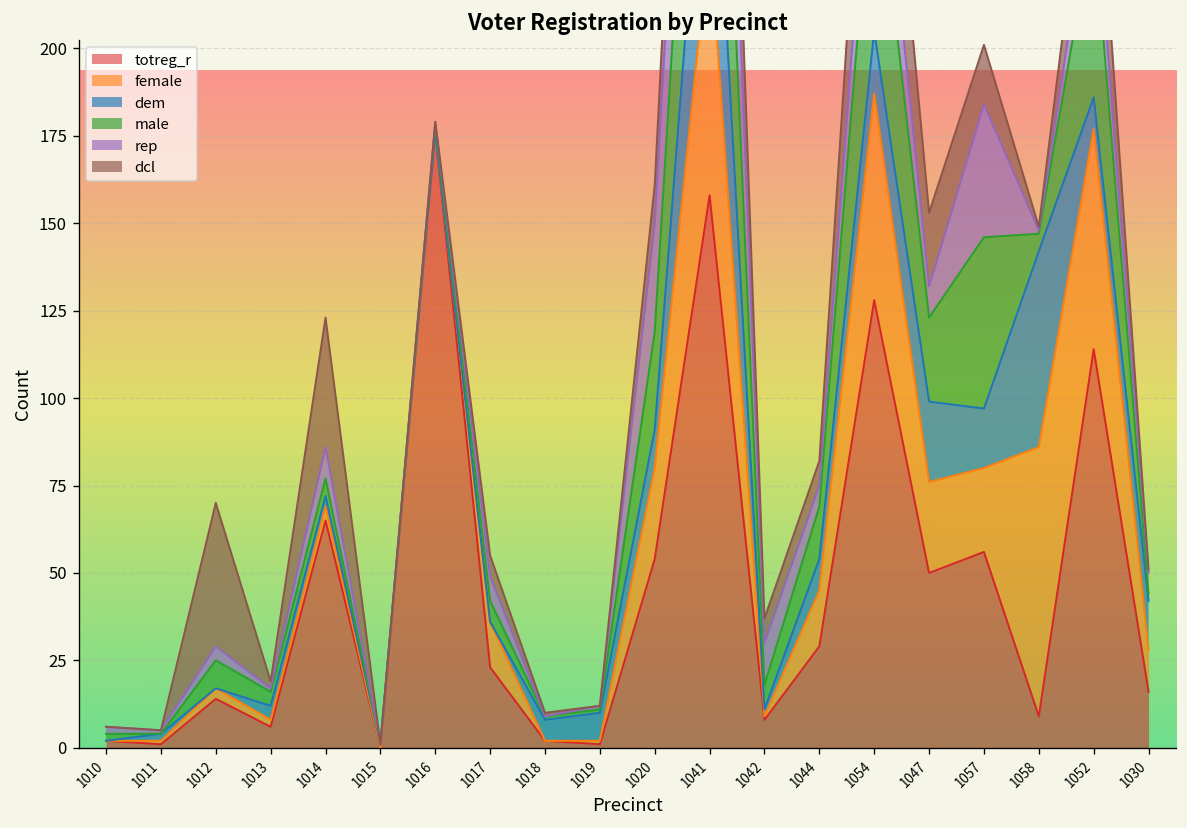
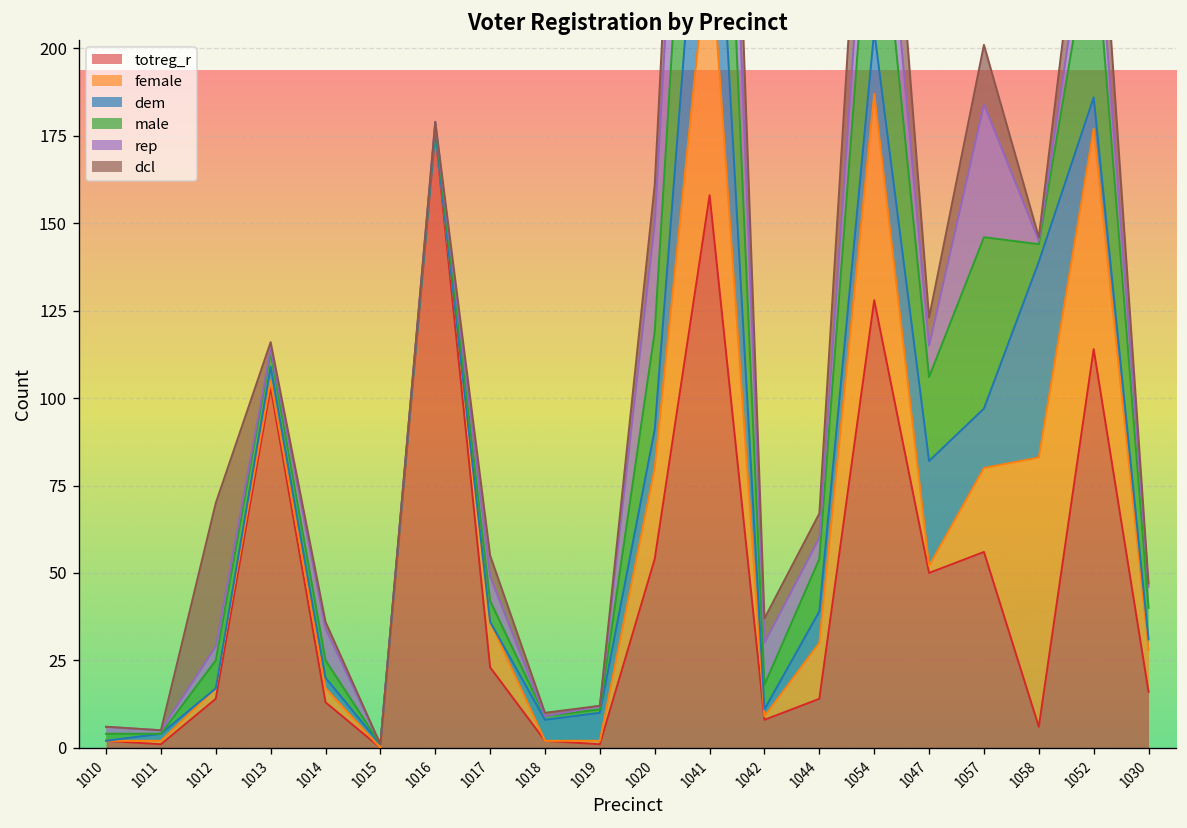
  {
    "totreg_r": {
      "1011": 1,
      "1012": 14,
-     "1013": 6,
-     "1014": 65,
+     "1013": 103,
+     "1014": 13,
      "1017": 23,
      "1019": 1,
      "1020": 54,
      "1041": 158,
      "1042": 8,
-     "1044": 29,
+     "1044": 14,
      "1054": 128,
      "1047": 50,
      "1057": 56,
-     "1058": 9,
+     "1058": 6,
      "1052": 114,
      "1030": 16
    },
    "female": {
      "1011": 1,
      "1013": 2,
      "1014": 4,
      "1019": 1,
      "1020": 26,
      "1042": 1,
      "1044": 16,
      "1054": 59,
-     "1047": 26,
+     "1047": 2,
      "1057": 24,
      "1058": 77,
      "1052": 63,
      "1030": 12
    },
    "dem": {
      "1013": 4,
      "1014": 3,
      "1018": 6,
      "1019": 8,
      "1020": 11,
      "1042": 2,
      "1044": 9,
-     "1047": 23,
+     "1047": 30,
      "1057": 17,
      "1058": 56,
      "1052": 9,
-     "1030": 14
+     "1030": 3
    },
    "male": {
      "1010": 2,
      "1012": 8,
      "1013": 4,
      "1014": 5,
      "1016": 2,
      "1017": 6,
      "1019": 1,
      "1020": 28,
      "1042": 7,
      "1044": 15,
      "1047": 24,
      "1057": 49,
      "1058": 5,
-     "1030": 2
+     "1030": 9
    },
    "rep": {
      "1012": 4,
      "1013": 1,
      "1014": 9,
      "1017": 7,
      "1020": 31,
      "1042": 12,
      "1044": 6,
      "1047": 9,
      "1057": 38,
      "1058": 1,
      "1030": 6
    },
    "dcl": {
      "1012": 41,
      "1013": 2,
-     "1014": 37,
+     "1014": 2,
      "1017": 6,
      "1018": 1,
      "1020": 11,
      "1042": 7,
      "1044": 7,
-     "1047": 21,
+     "1047": 8,
      "1057": 17,
      "1058": 1,
      "1030": 1
    }
  }
